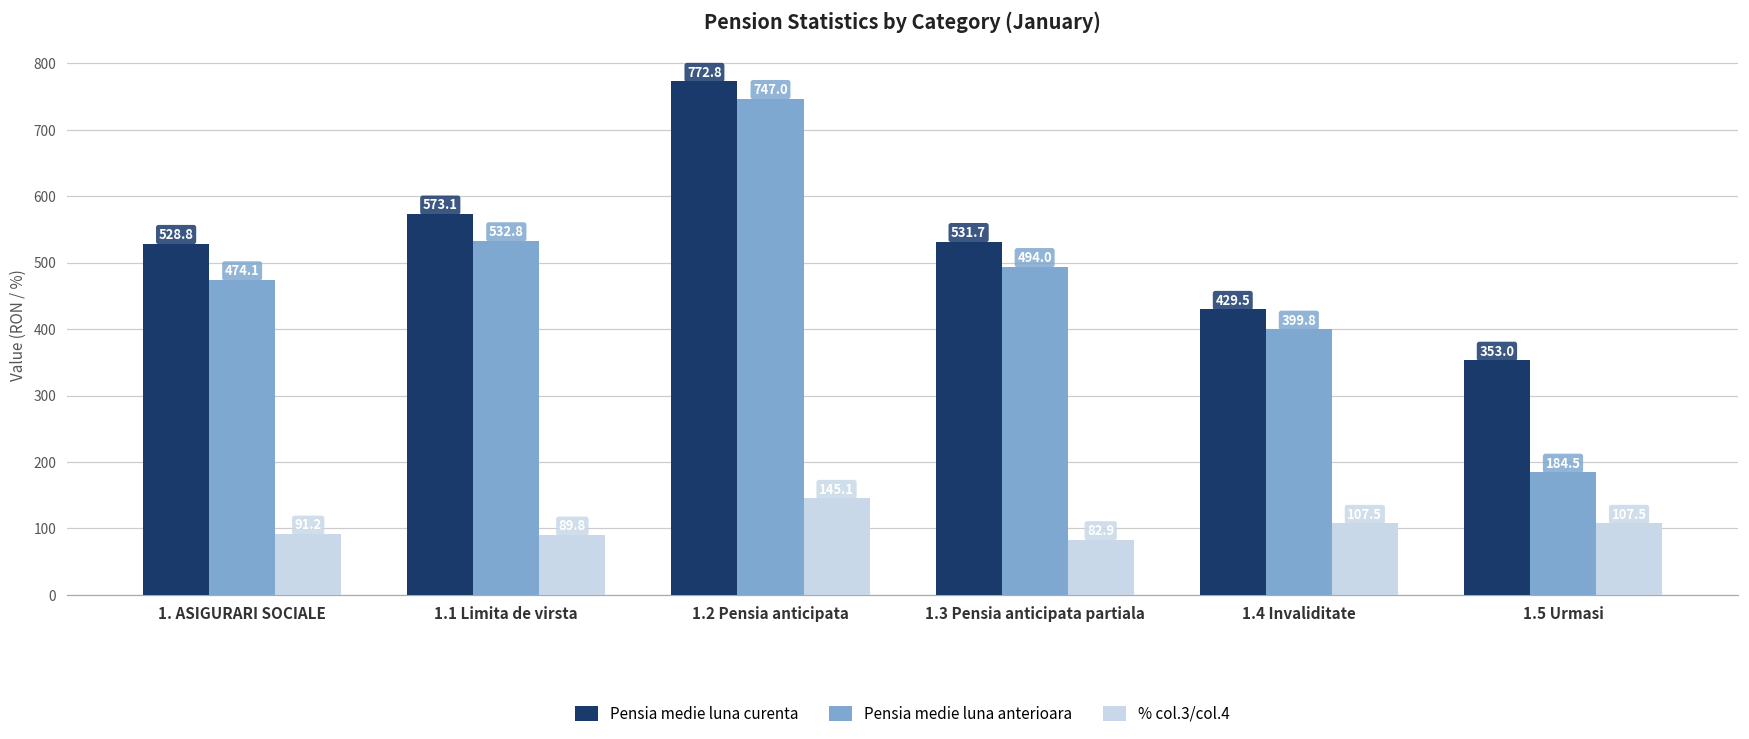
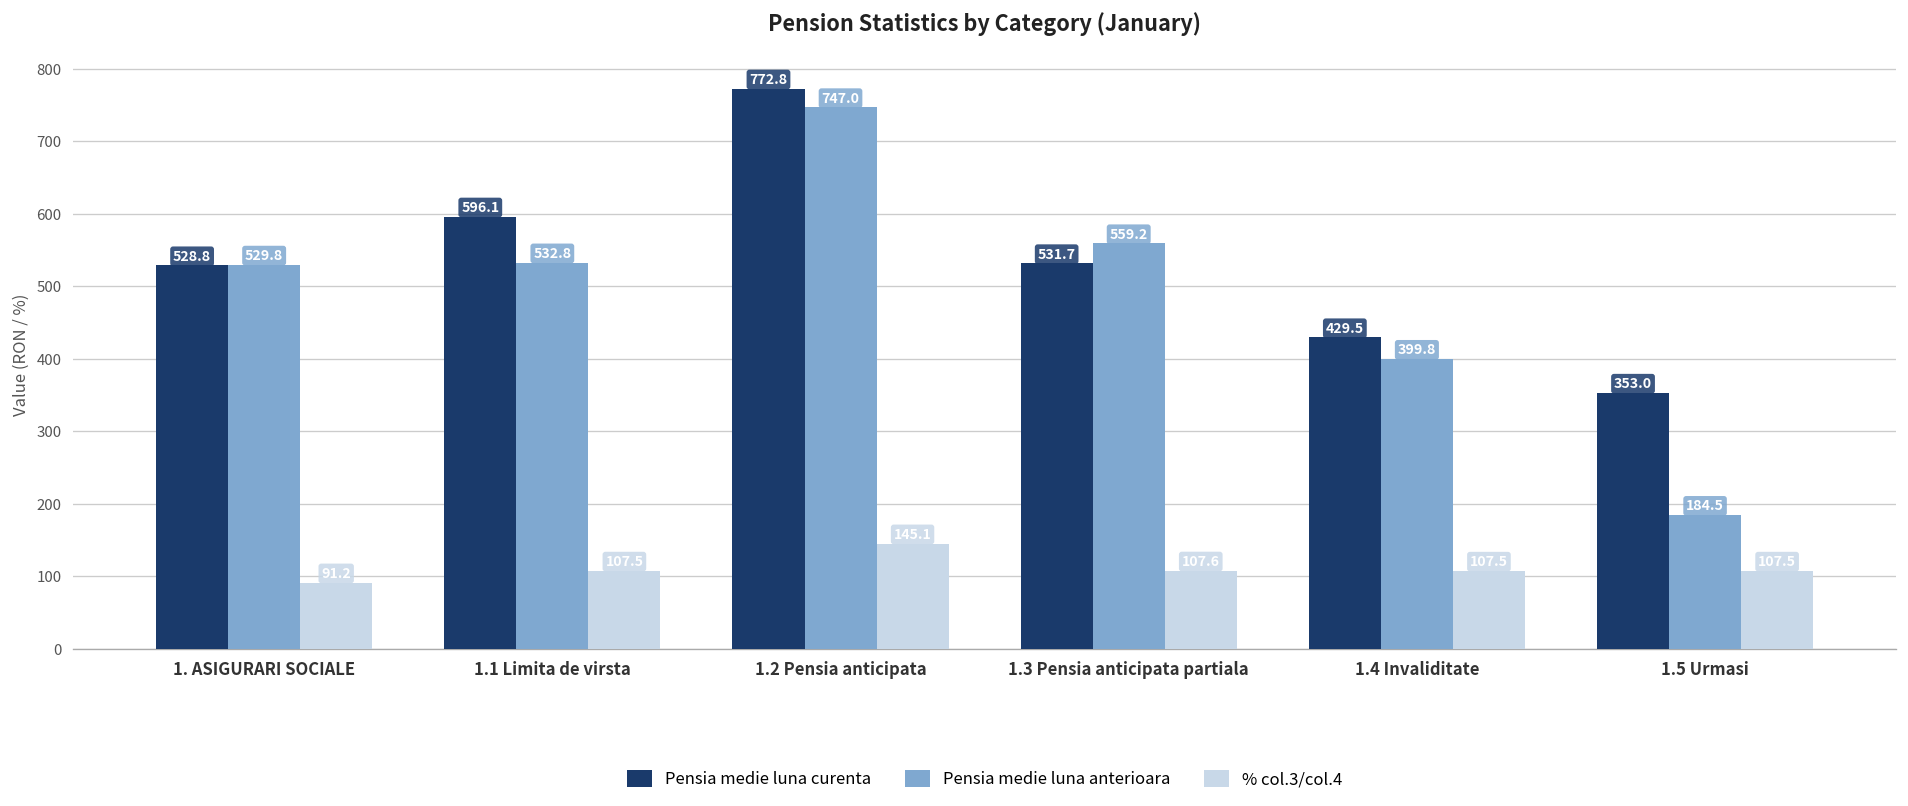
  {
    "Pensia medie luna curenta": {
-     "1.1 Limita de virsta": 573.1
+     "1.1 Limita de virsta": 596.1
    },
    "Pensia medie luna anterioara": {
-     "1. ASIGURARI SOCIALE": 474.1,
-     "1.3 Pensia anticipata partiala": 494.0
+     "1. ASIGURARI SOCIALE": 529.8,
+     "1.3 Pensia anticipata partiala": 559.2
    },
    "% col.3/col.4": {
-     "1.1 Limita de virsta": 90,
-     "1.3 Pensia anticipata partiala": 80
+     "1.1 Limita de virsta": 110,
+     "1.3 Pensia anticipata partiala": 110
    }
  }
